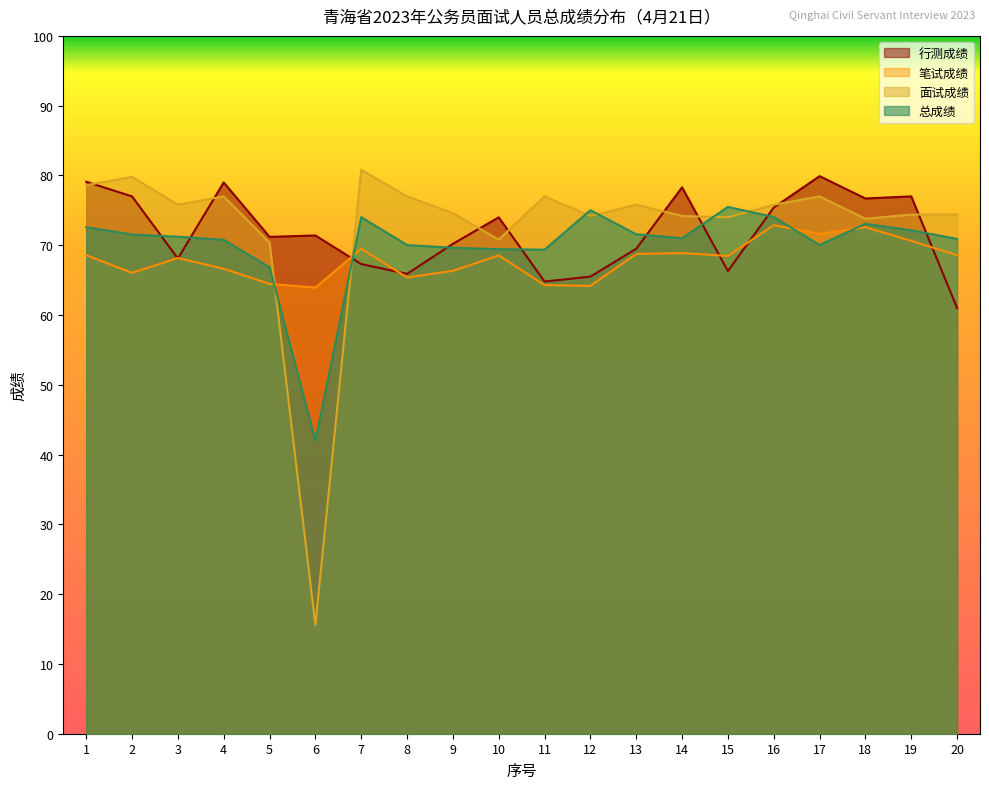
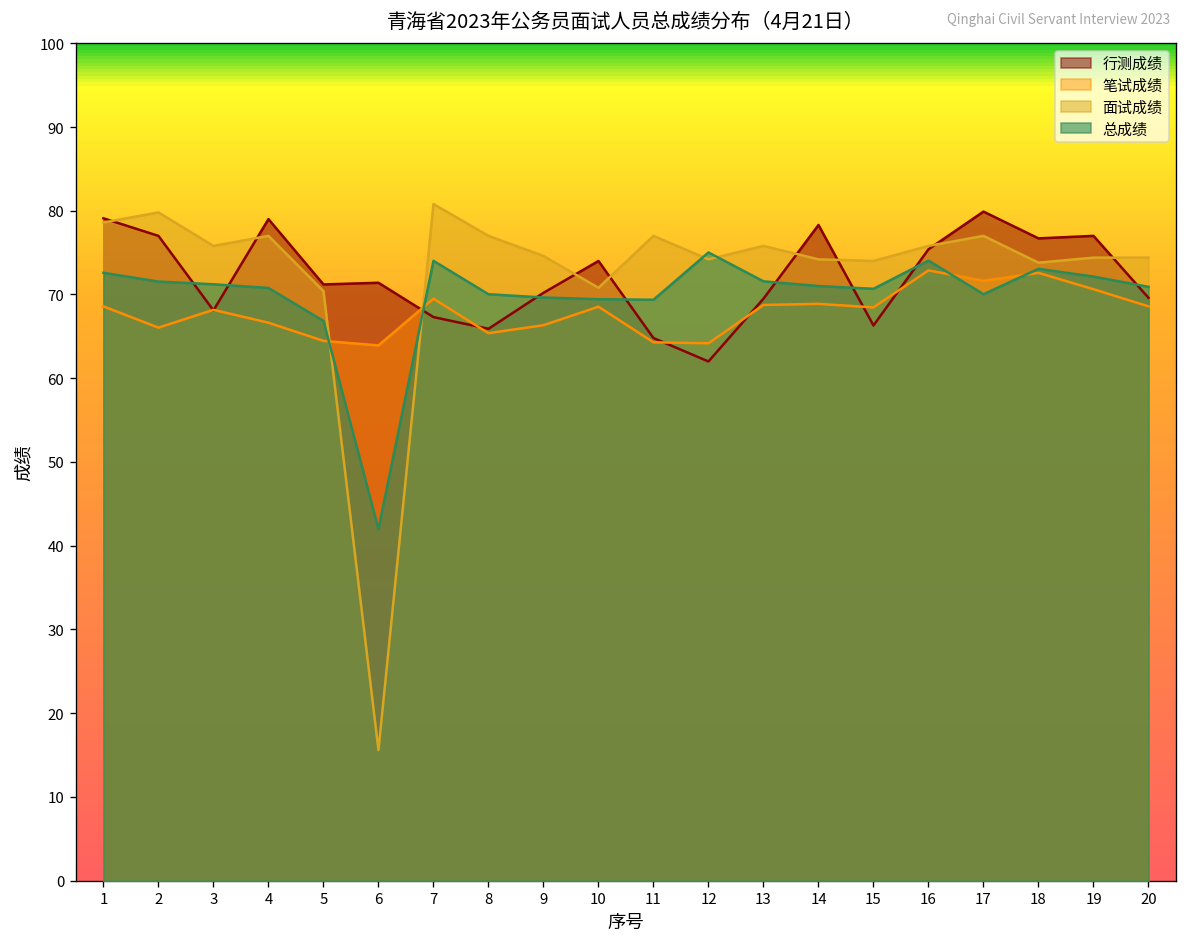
  {
    "行测成绩": {
      "1": 79,
      "2": 77,
      "4": 79,
      "5": 71,
      "6": 71,
      "7": 67,
      "8": 66,
      "9": 70,
      "10": 74,
      "11": 65,
-     "12": 66,
+     "12": 62,
      "13": 70,
      "14": 78,
      "15": 66,
      "16": 75,
      "17": 80,
      "18": 77,
      "19": 77,
-     "20": 61
+     "20": 70
    },
    "总成绩": {
      "1": 73,
      "2": 72,
      "3": 71,
      "4": 71,
      "5": 67,
      "6": 42,
      "7": 74,
      "8": 70,
      "9": 70,
      "10": 69,
      "11": 69,
      "12": 75,
      "13": 72,
      "14": 71,
-     "15": 75,
+     "15": 71,
      "16": 74,
      "17": 70,
      "18": 73,
      "19": 72,
      "20": 71
    }
  }
